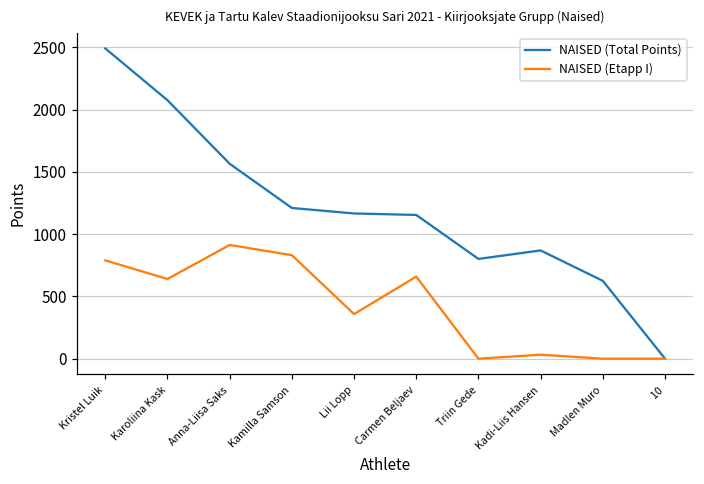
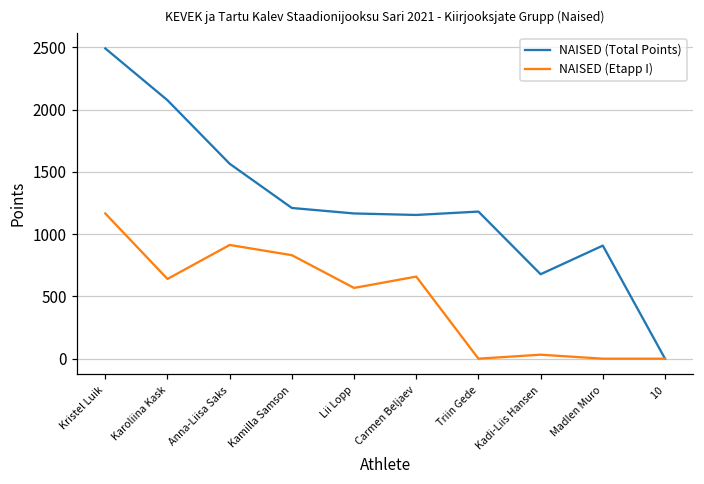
  {
    "NAISED (Total Points)": {
      "Kristel Luik": 2490,
      "Karoliina Kask": 2080,
      "Anna-Liisa Saks": 1570,
      "Kamilla Samson": 1210,
      "Lii Lopp": 1170,
      "Carmen Beljaev": 1150,
-     "Triin Gede": 800,
-     "Kadi-Liis Hansen": 870,
-     "Madlen Muro": 630
+     "Triin Gede": 1180,
+     "Kadi-Liis Hansen": 680,
+     "Madlen Muro": 910
    },
    "NAISED (Etapp I)": {
-     "Kristel Luik": 790,
+     "Kristel Luik": 1170,
      "Karoliina Kask": 640,
      "Anna-Liisa Saks": 910,
      "Kamilla Samson": 830,
-     "Lii Lopp": 360,
+     "Lii Lopp": 570,
      "Carmen Beljaev": 660,
      "Triin Gede": 0,
      "Kadi-Liis Hansen": 30,
      "Madlen Muro": 0
    }
  }
